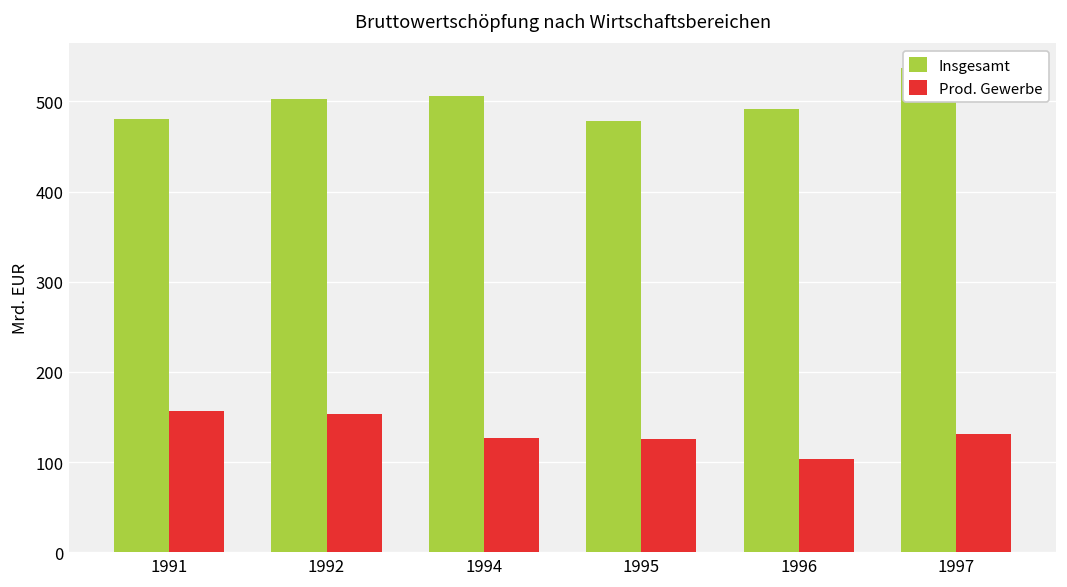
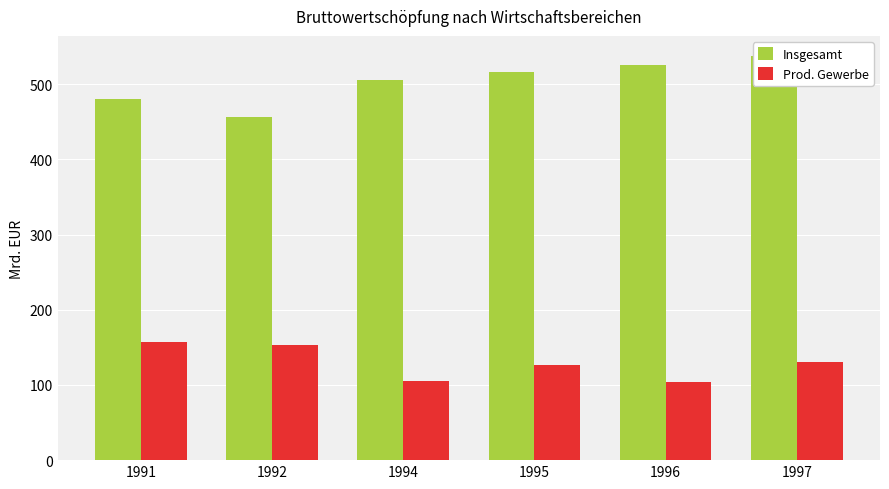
  {
    "Insgesamt": {
      "1991": 480,
-     "1992": 500,
+     "1992": 460,
      "1994": 510,
-     "1995": 480,
-     "1996": 490
+     "1995": 520,
+     "1996": 530
    },
    "Prod. Gewerbe": {
      "1991": 160,
      "1992": 150,
-     "1994": 130,
+     "1994": 110,
      "1995": 130,
      "1996": 100,
      "1997": 130
    }
  }
